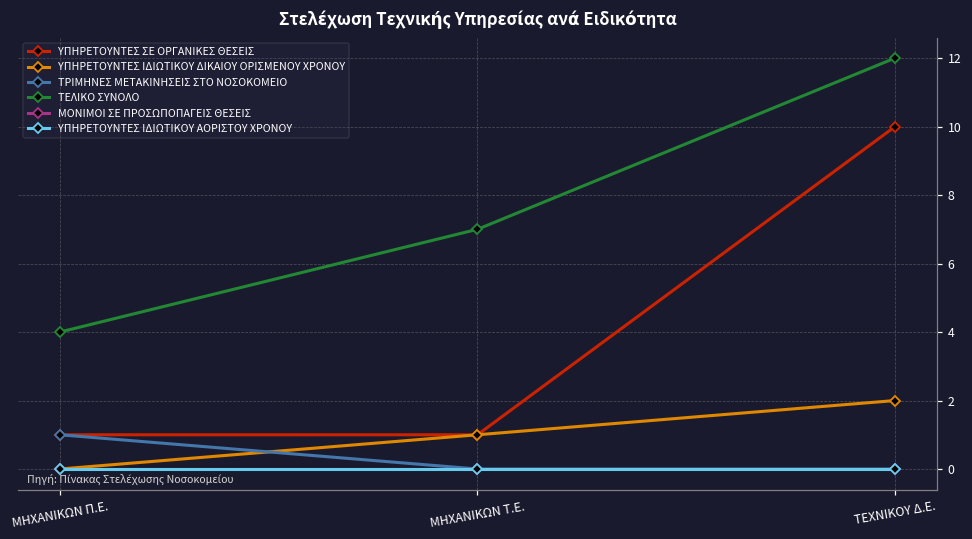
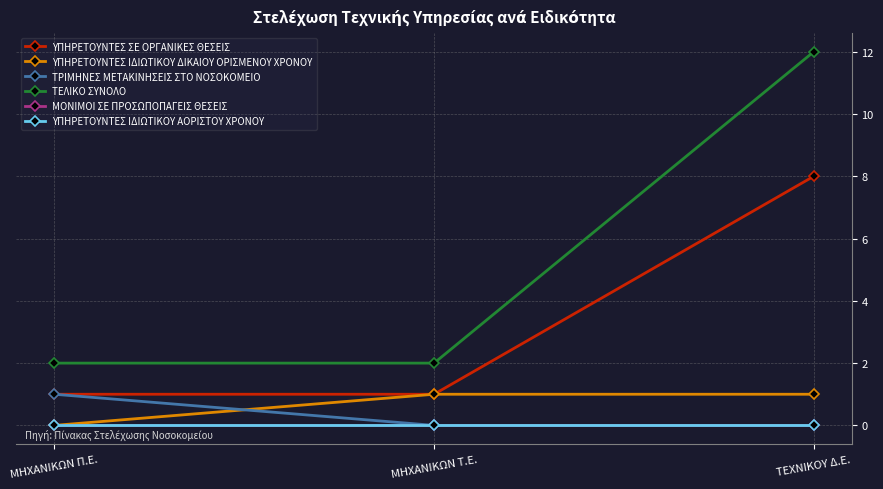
  {
    "ΥΠΗΡΕΤΟΥΝΤΕΣ ΣΕ ΟΡΓΑΝΙΚΕΣ ΘΕΣΕΙΣ": {
-     "ΤΕΧΝΙΚΟΥ Δ.Ε.": 10
+     "ΤΕΧΝΙΚΟΥ Δ.Ε.": 8
    },
    "ΥΠΗΡΕΤΟΥΝΤΕΣ ΙΔΙΩΤΙΚΟΥ ΔΙΚΑΙΟΥ ΟΡΙΣΜΕΝΟΥ ΧΡΟΝΟΥ": {
-     "ΤΕΧΝΙΚΟΥ Δ.Ε.": 2
+     "ΤΕΧΝΙΚΟΥ Δ.Ε.": 1
    },
    "ΤΕΛΙΚΟ ΣΥΝΟΛΟ": {
-     "ΜΗΧΑΝΙΚΩΝ Π.Ε.": 4,
-     "ΜΗΧΑΝΙΚΩΝ Τ.Ε.": 7,
+     "ΜΗΧΑΝΙΚΩΝ Π.Ε.": 2,
+     "ΜΗΧΑΝΙΚΩΝ Τ.Ε.": 2,
      "ΤΕΧΝΙΚΟΥ Δ.Ε.": 12
    }
  }
